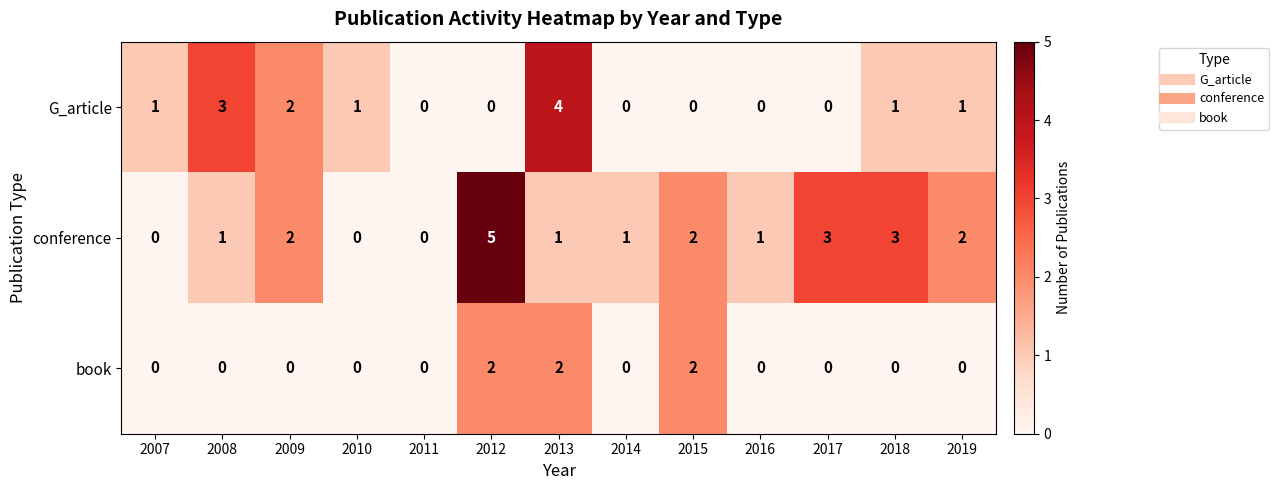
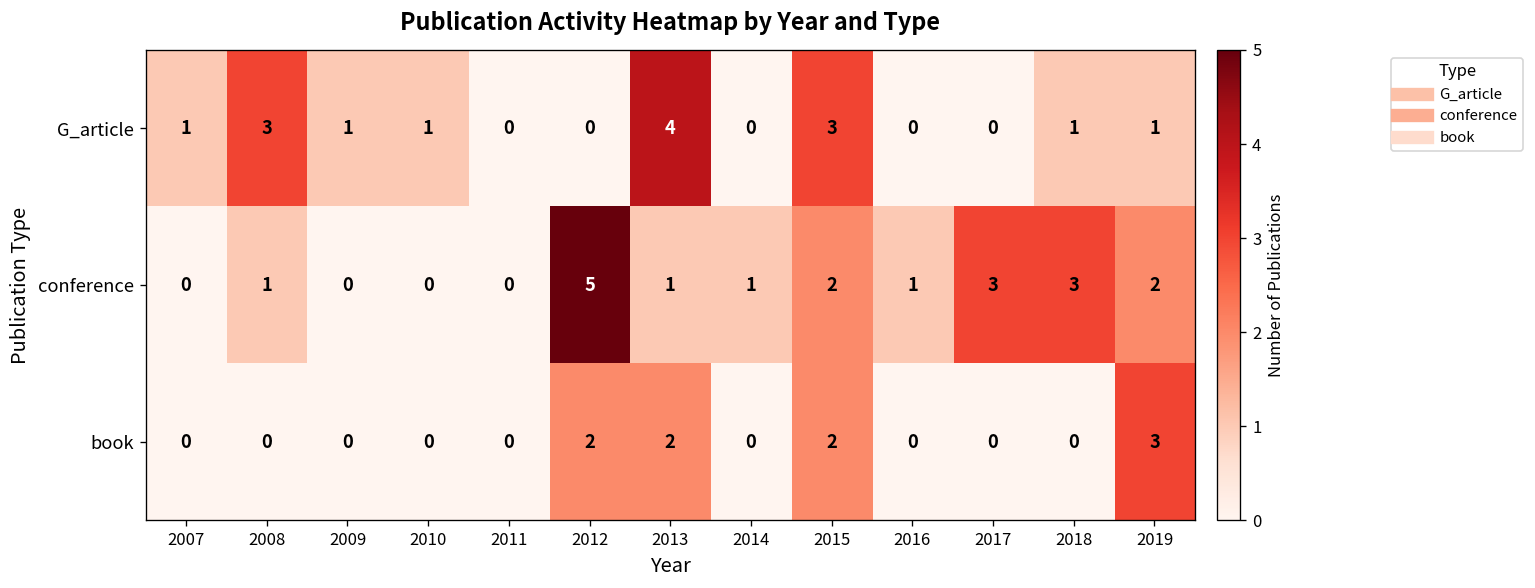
  {
    "G_article": {
      "2007": 1,
      "2008": 3,
-     "2009": 2,
+     "2009": 1,
      "2010": 1,
      "2011": 0,
      "2012": 0,
      "2013": 4,
      "2014": 0,
-     "2015": 0,
+     "2015": 3,
      "2016": 0,
      "2017": 0,
      "2018": 1,
      "2019": 1
    },
    "conference": {
      "2007": 0,
      "2008": 1,
-     "2009": 2,
+     "2009": 0,
      "2010": 0,
      "2011": 0,
      "2012": 5,
      "2013": 1,
      "2014": 1,
      "2015": 2,
      "2016": 1,
      "2017": 3,
      "2018": 3,
      "2019": 2
    },
    "book": {
      "2007": 0,
      "2008": 0,
      "2009": 0,
      "2010": 0,
      "2011": 0,
      "2012": 2,
      "2013": 2,
      "2014": 0,
      "2015": 2,
      "2016": 0,
      "2017": 0,
      "2018": 0,
-     "2019": 0
+     "2019": 3
    }
  }
